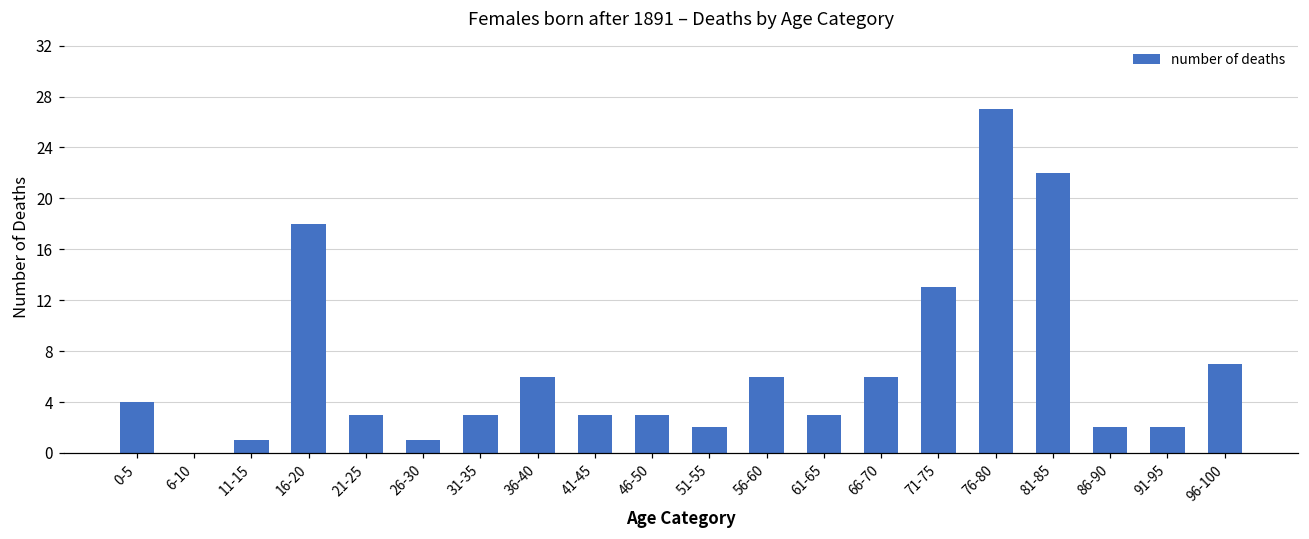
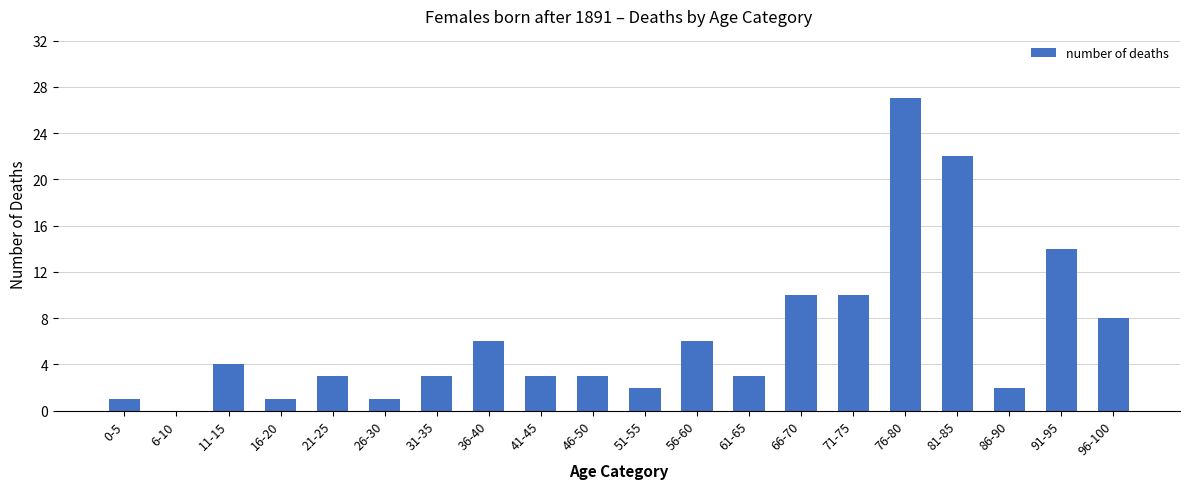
  {
-   "0-5": 4,
+   "0-5": 1,
    "6-10": 0,
-   "11-15": 1,
-   "16-20": 18,
+   "11-15": 4,
+   "16-20": 1,
    "21-25": 3,
    "26-30": 1,
    "31-35": 3,
    "36-40": 6,
    "41-45": 3,
    "46-50": 3,
    "51-55": 2,
    "56-60": 6,
    "61-65": 3,
-   "66-70": 6,
-   "71-75": 13,
+   "66-70": 10,
+   "71-75": 10,
    "76-80": 27,
    "81-85": 22,
    "86-90": 2,
-   "91-95": 2,
-   "96-100": 7
+   "91-95": 14,
+   "96-100": 8
  }
